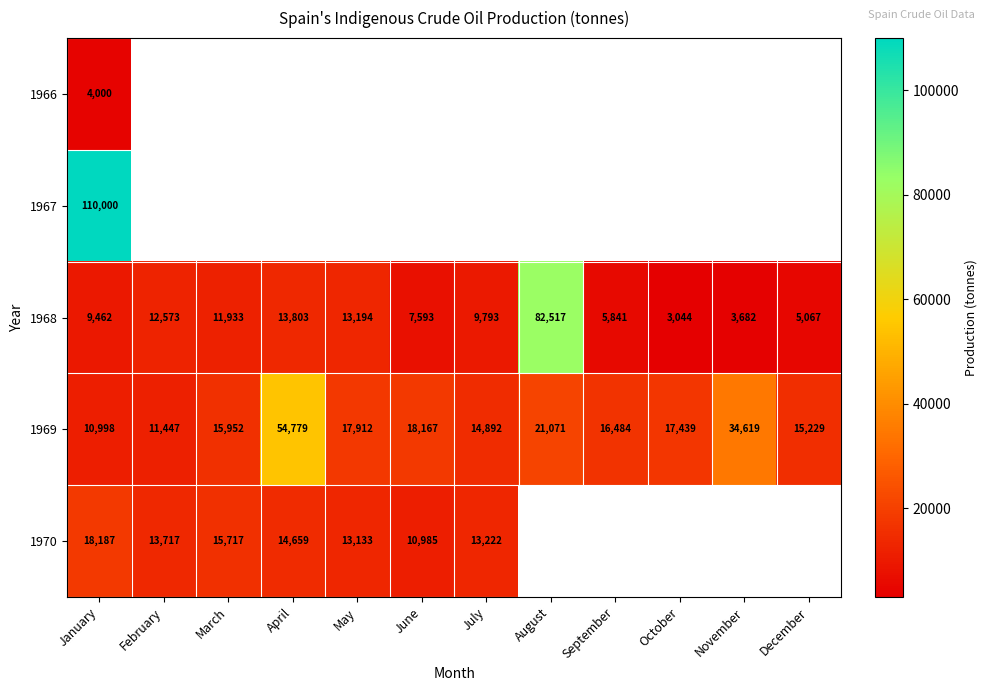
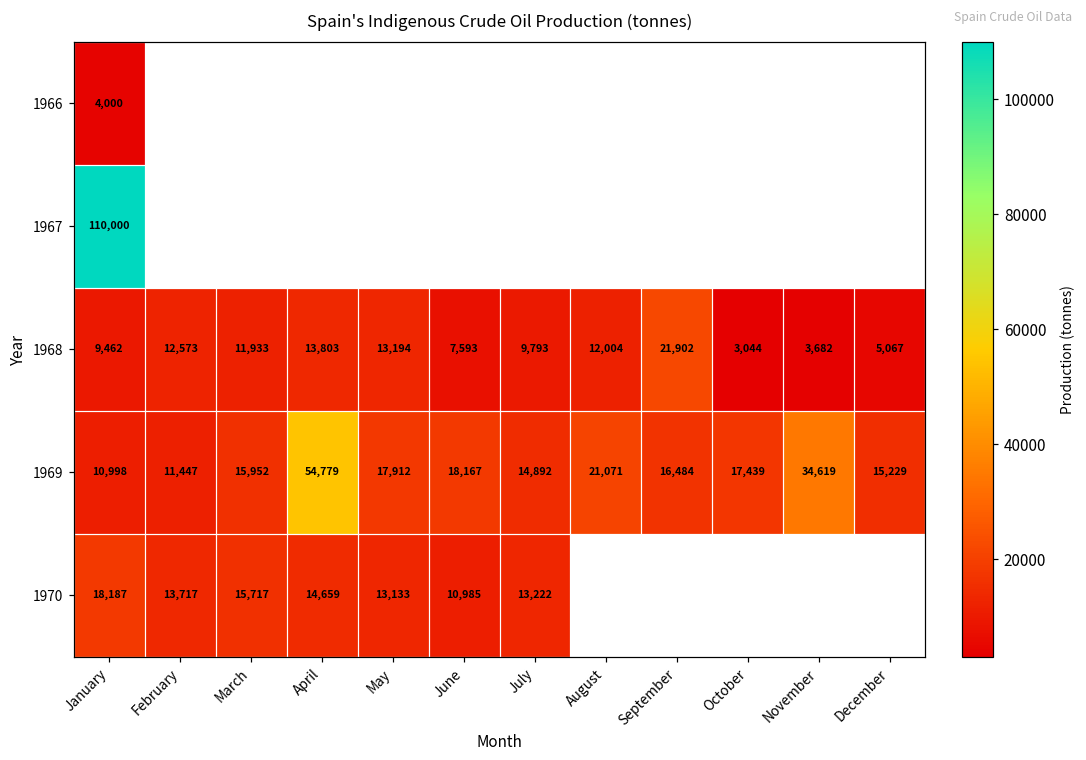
  {
    "1966": {
      "January": "4,000"
    },
    "1967": {
      "January": "110,000"
    },
    "1968": {
      "January": "9,462",
      "February": "12,573",
      "March": "11,933",
      "April": "13,803",
      "May": "13,194",
      "June": "7,593",
      "July": "9,793",
-     "August": "82,517",
-     "September": "5,841",
+     "August": "12,004",
+     "September": "21,902",
      "October": "3,044",
      "November": "3,682",
      "December": "5,067"
    },
    "1969": {
      "January": "10,998",
      "February": "11,447",
      "March": "15,952",
      "April": "54,779",
      "May": "17,912",
      "June": "18,167",
      "July": "14,892",
      "August": "21,071",
      "September": "16,484",
      "October": "17,439",
      "November": "34,619",
      "December": "15,229"
    },
    "1970": {
      "January": "18,187",
      "February": "13,717",
      "March": "15,717",
      "April": "14,659",
      "May": "13,133",
      "June": "10,985",
      "July": "13,222"
    }
  }
